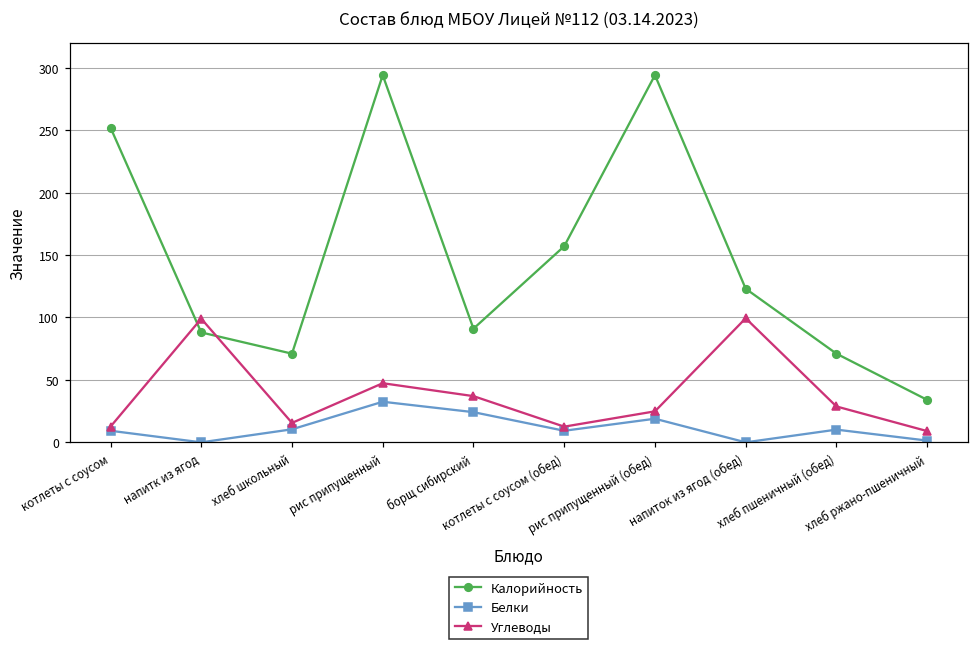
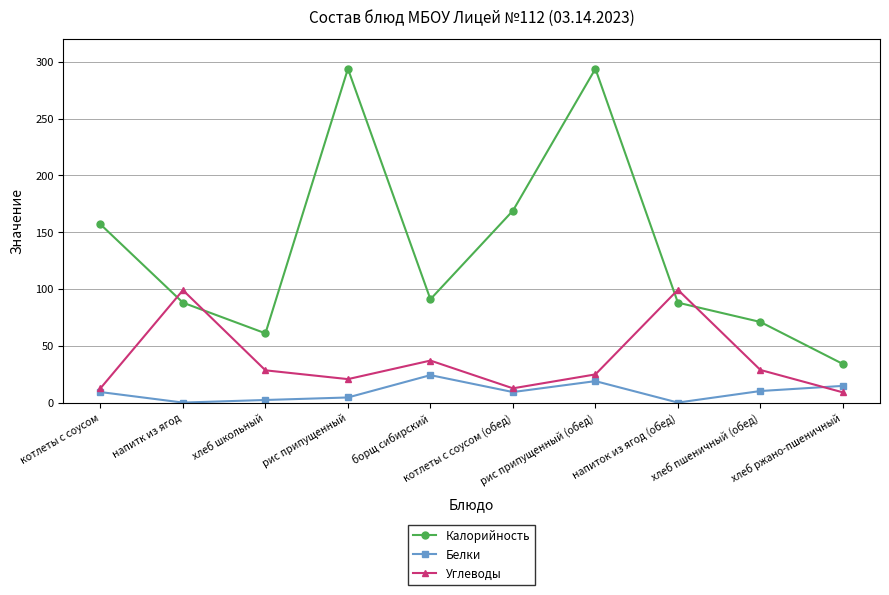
  {
    "Калорийность": {
-     "котлеты с соусом": 252,
+     "котлеты с соусом": 157,
      "напитк из ягод": 88,
-     "хлеб школьный": 71,
+     "хлеб школьный": 61,
      "рис припущенный": 294,
      "борщ сибирский": 91,
-     "котлеты с соусом (обед)": 157,
+     "котлеты с соусом (обед)": 169,
      "рис припущенный (обед)": 294,
-     "напиток из ягод (обед)": 123,
+     "напиток из ягод (обед)": 88,
      "хлеб пшеничный (обед)": 71,
      "хлеб ржано-пшеничный": 34
    },
    "Белки": {
      "котлеты с соусом": 9,
      "напитк из ягод": 0,
-     "хлеб школьный": 10,
-     "рис припущенный": 33,
+     "хлеб школьный": 2,
+     "рис припущенный": 5,
      "борщ сибирский": 24,
      "котлеты с соусом (обед)": 9,
      "рис припущенный (обед)": 19,
      "напиток из ягод (обед)": 0,
      "хлеб пшеничный (обед)": 10,
-     "хлеб ржано-пшеничный": 1
+     "хлеб ржано-пшеничный": 15
    },
    "Углеводы": {
      "котлеты с соусом": 13,
      "напитк из ягод": 99,
-     "хлеб школьный": 16,
-     "рис припущенный": 47,
+     "хлеб школьный": 28,
+     "рис припущенный": 21,
      "борщ сибирский": 37,
      "котлеты с соусом (обед)": 13,
      "рис припущенный (обед)": 25,
      "напиток из ягод (обед)": 99,
      "хлеб пшеничный (обед)": 29,
      "хлеб ржано-пшеничный": 9
    }
  }
